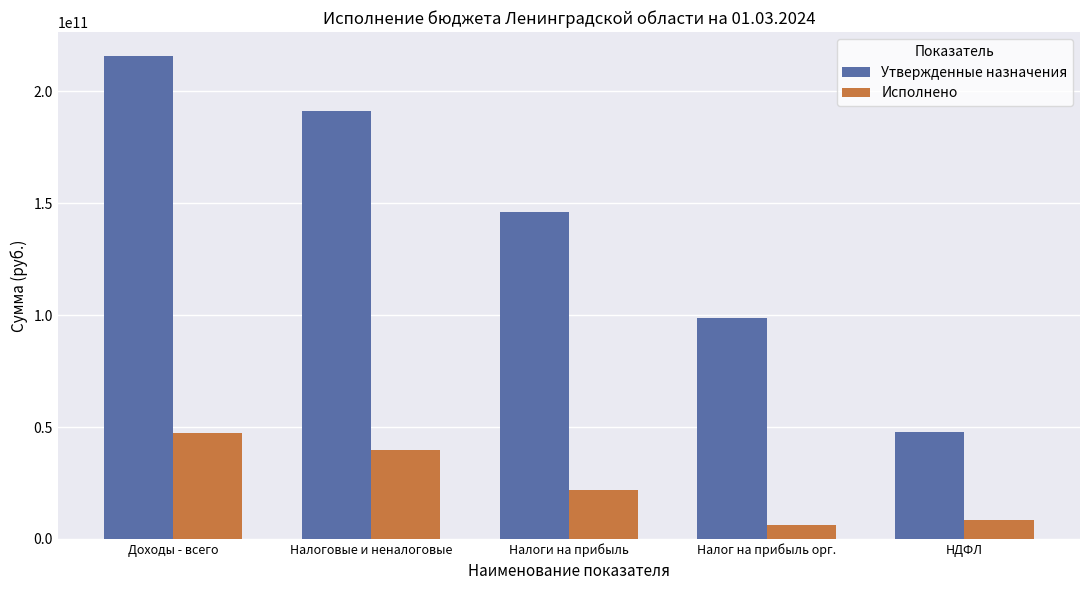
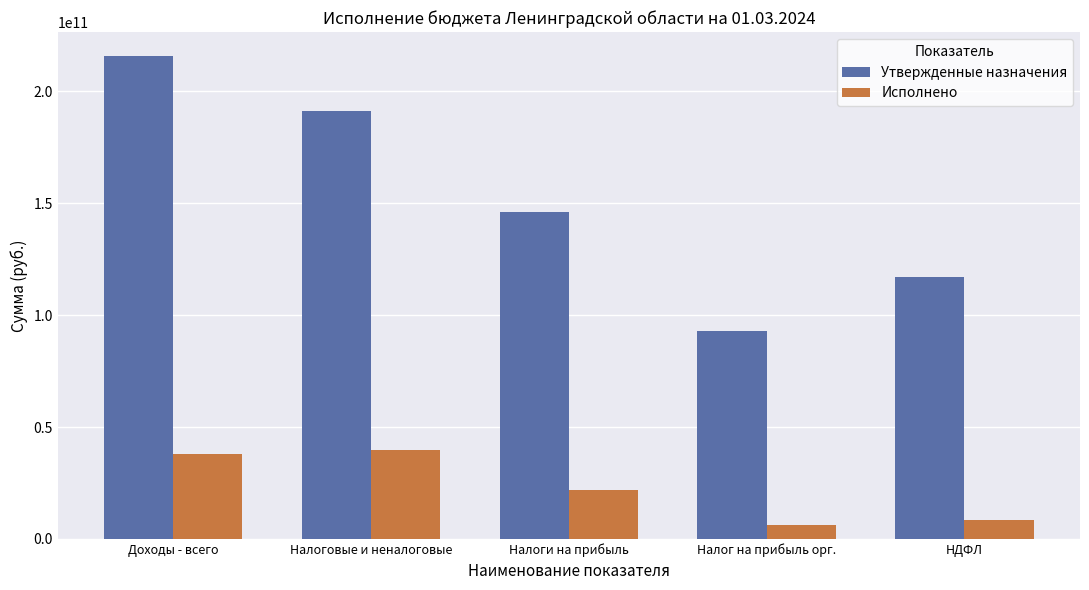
  {
    "Утвержденные назначения": {
      "Доходы - всего": 216000000000,
      "Налоговые и неналоговые": 191000000000,
      "Налоги на прибыль": 146000000000,
-     "Налог на прибыль орг.": 99000000000,
-     "НДФЛ": 48000000000
+     "Налог на прибыль орг.": 93000000000,
+     "НДФЛ": 117000000000
    },
    "Исполнено": {
-     "Доходы - всего": 47000000000,
+     "Доходы - всего": 38000000000,
      "Налоговые и неналоговые": 40000000000,
      "Налоги на прибыль": 22000000000,
      "Налог на прибыль орг.": 6000000000,
      "НДФЛ": 8000000000
    }
  }
